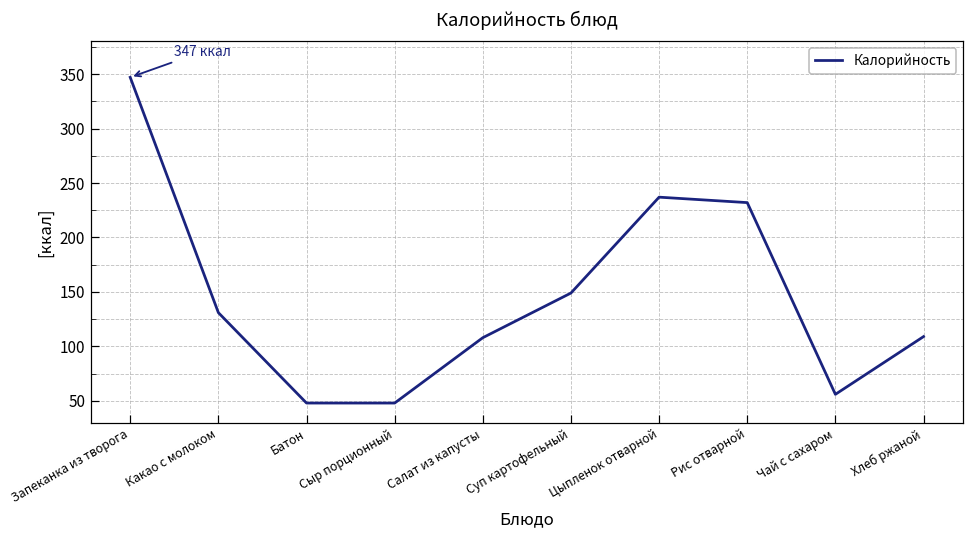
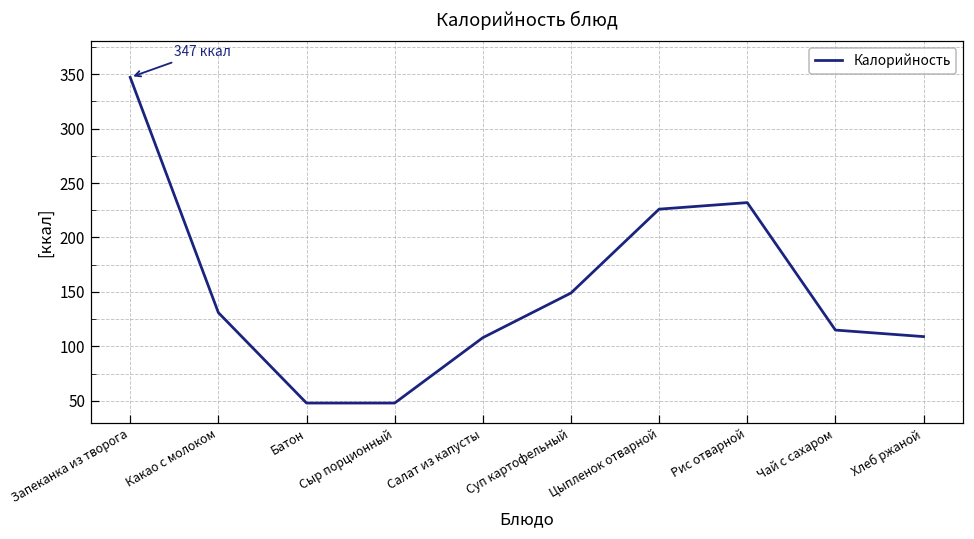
  {
    "Какао с молоком": 130,
    "Батон": 50,
    "Сыр порционный": 50,
    "Салат из капусты": 110,
    "Суп картофельный": 150,
-   "Цыпленок отварной": 240,
+   "Цыпленок отварной": 230,
    "Рис отварной": 230,
-   "Чай с сахаром": 60,
+   "Чай с сахаром": 120,
    "Хлеб ржаной": 110
  }
